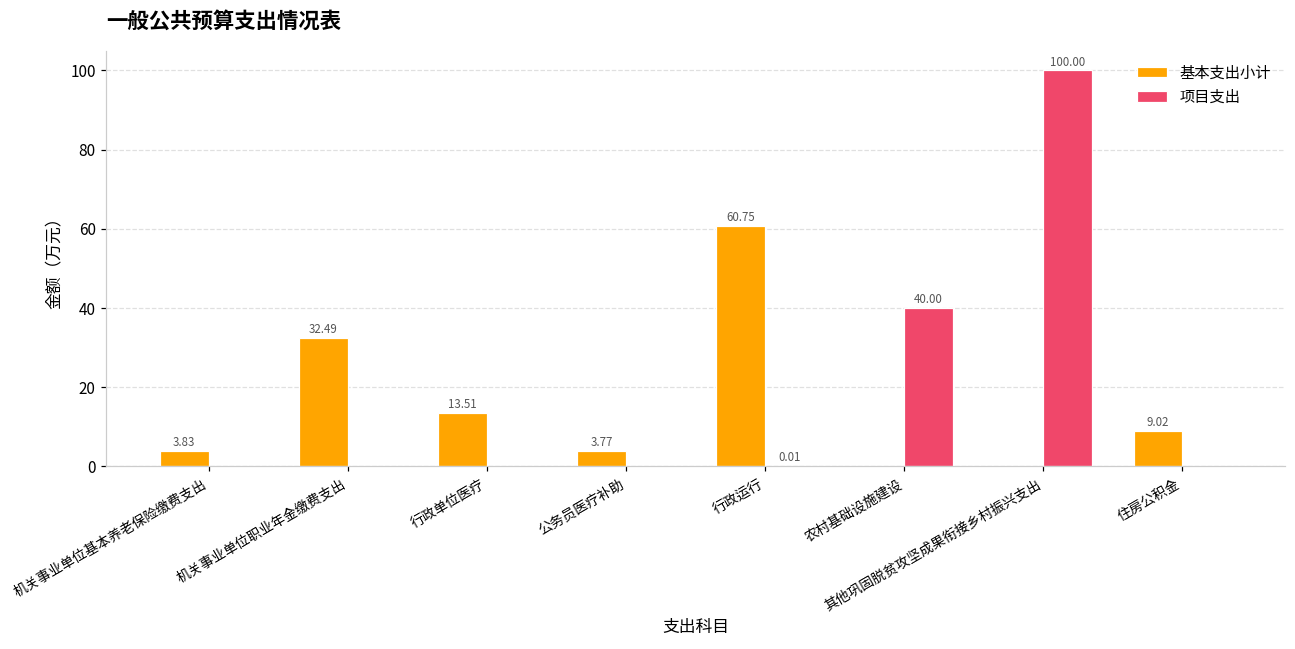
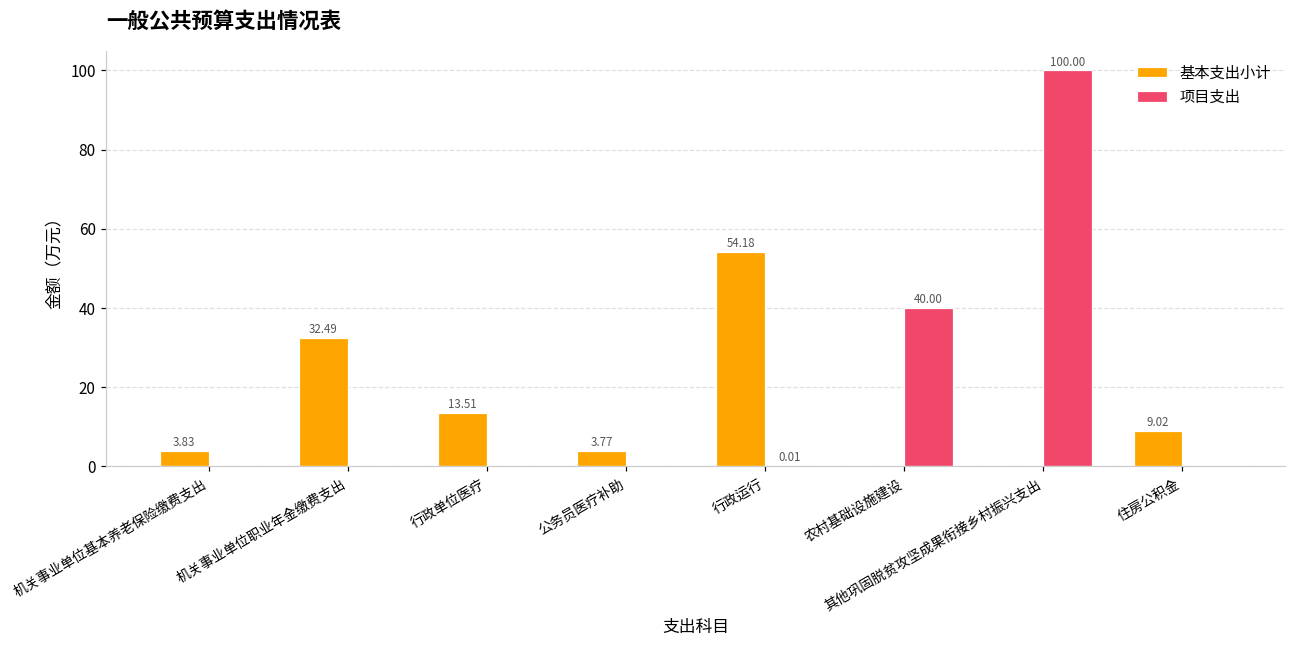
  {
    "基本支出小计": {
      "机关事业单位基本养老保险缴费支出": 3.83,
      "机关事业单位职业年金缴费支出": 32.49,
      "行政单位医疗": 13.51,
      "公务员医疗补助": 3.77,
-     "行政运行": 60.75,
+     "行政运行": 54.18,
      "住房公积金": 9.02
    },
    "项目支出": {
      "行政运行": 0.01,
      "农村基础设施建设": 40.00,
      "其他巩固脱贫攻坚成果衔接乡村振兴支出": 100.00
    }
  }
